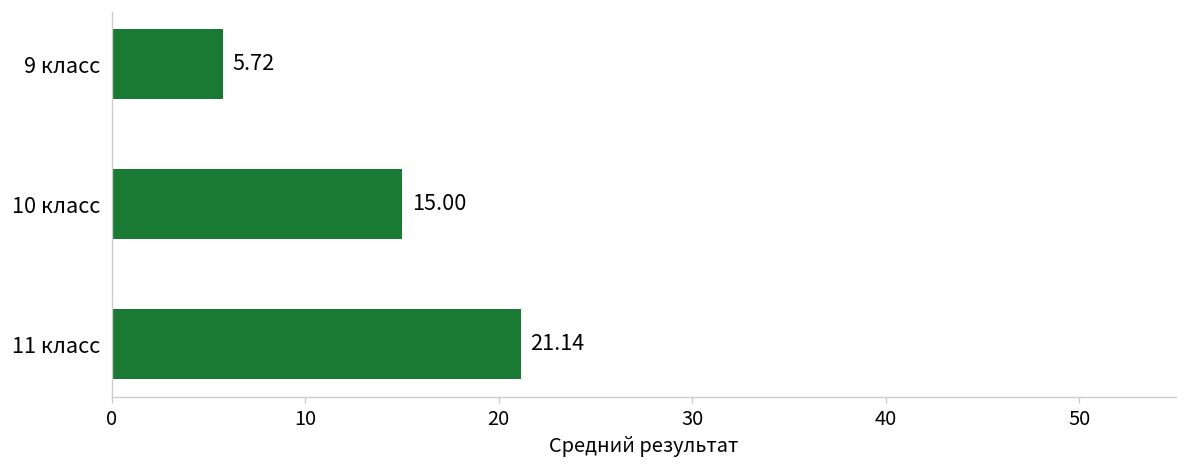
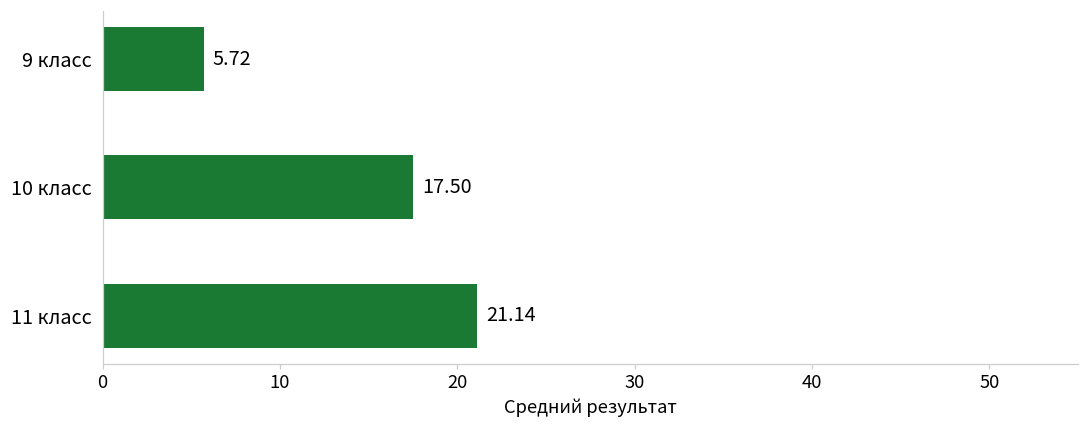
  {
    "9 класс": 5.72,
-   "10 класс": 15.00,
+   "10 класс": 17.50,
    "11 класс": 21.14
  }
